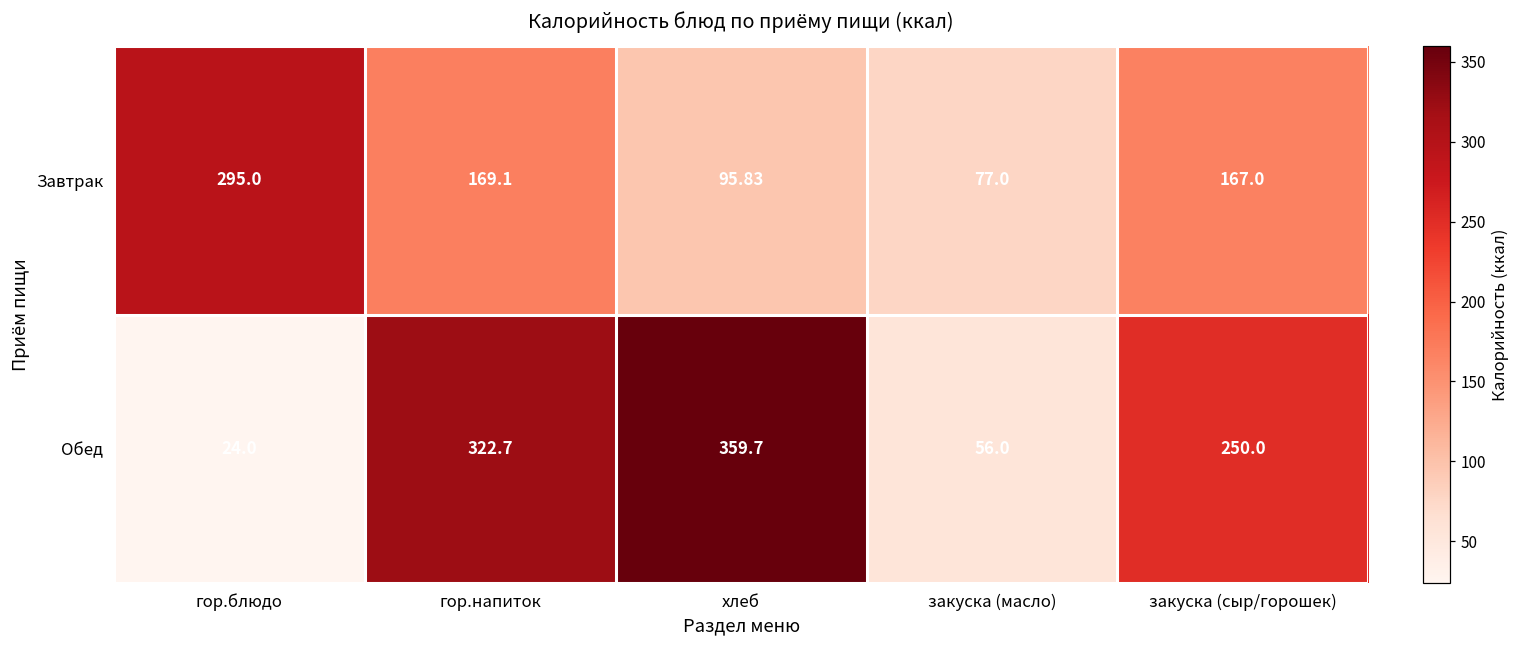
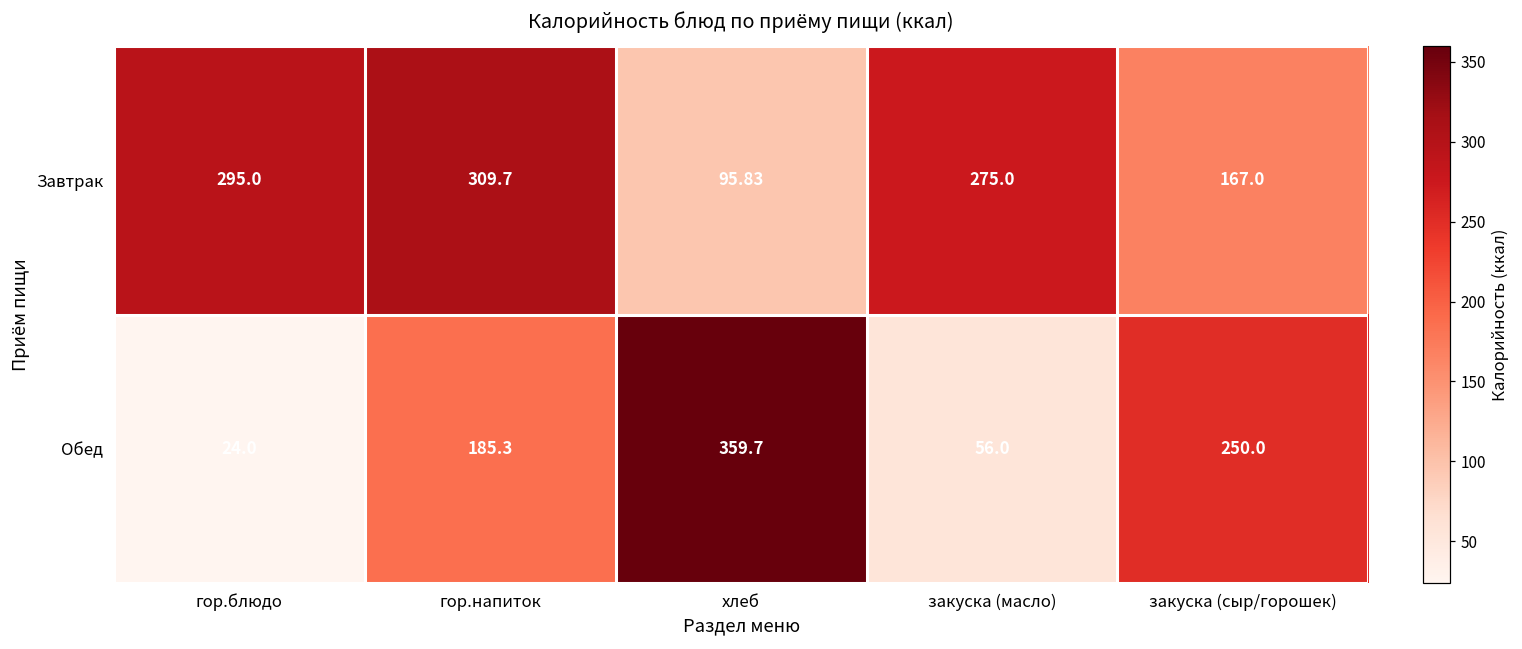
  {
    "Завтрак": {
      "гор.блюдо": 295.0,
-     "гор.напиток": 169.1,
+     "гор.напиток": 309.7,
      "хлеб": 95.83,
-     "закуска (масло)": 77.0,
+     "закуска (масло)": 275.0,
      "закуска (сыр/горошек)": 167.0
    },
    "Обед": {
-     "гор.напиток": 322.7,
+     "гор.напиток": 185.3,
      "хлеб": 359.7,
      "закуска (сыр/горошек)": 250.0
    }
  }
